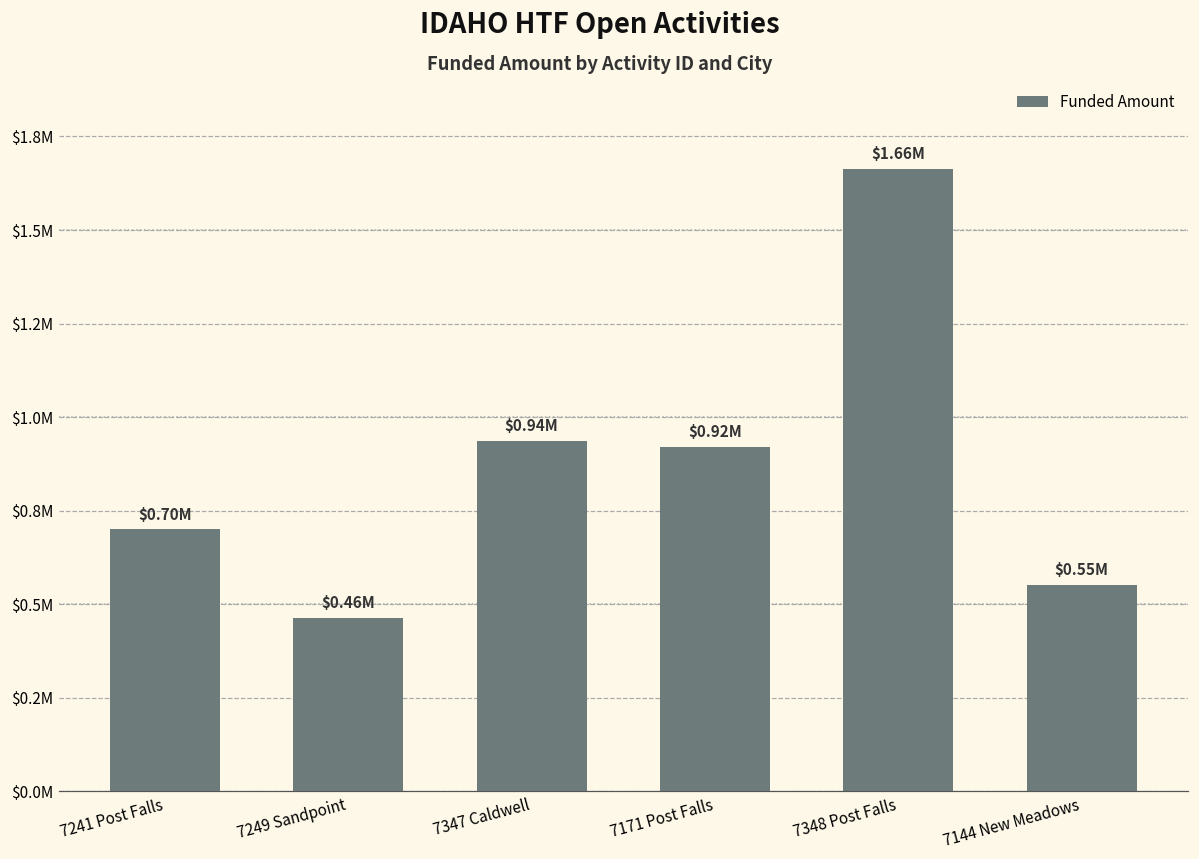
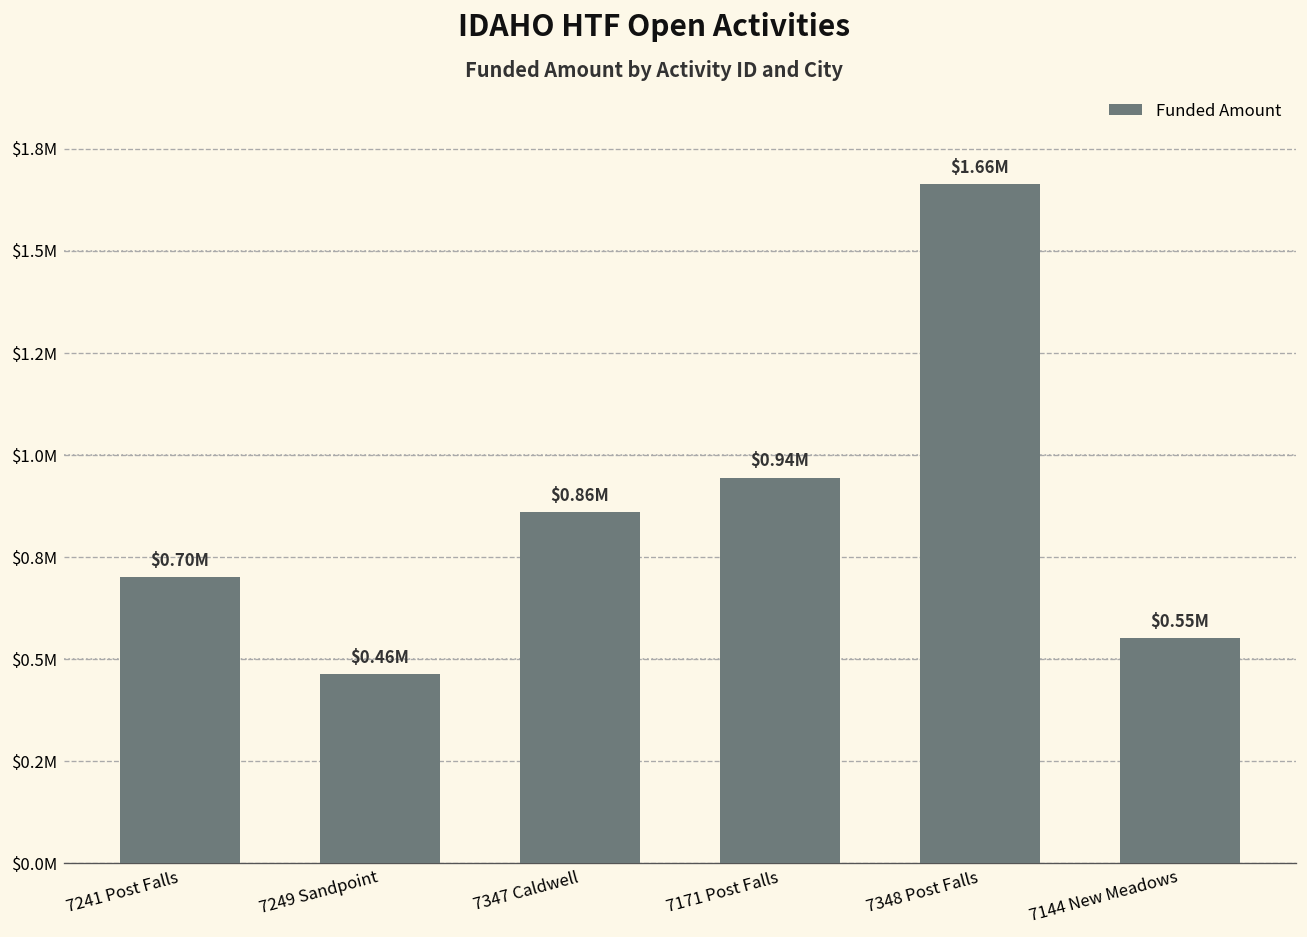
  {
    "7241 Post Falls": "$0.70M",
    "7249 Sandpoint": "$0.46M",
-   "7347 Caldwell": "$0.94M",
-   "7171 Post Falls": "$0.92M",
+   "7347 Caldwell": "$0.86M",
+   "7171 Post Falls": "$0.94M",
    "7348 Post Falls": "$1.66M",
    "7144 New Meadows": "$0.55M"
  }
